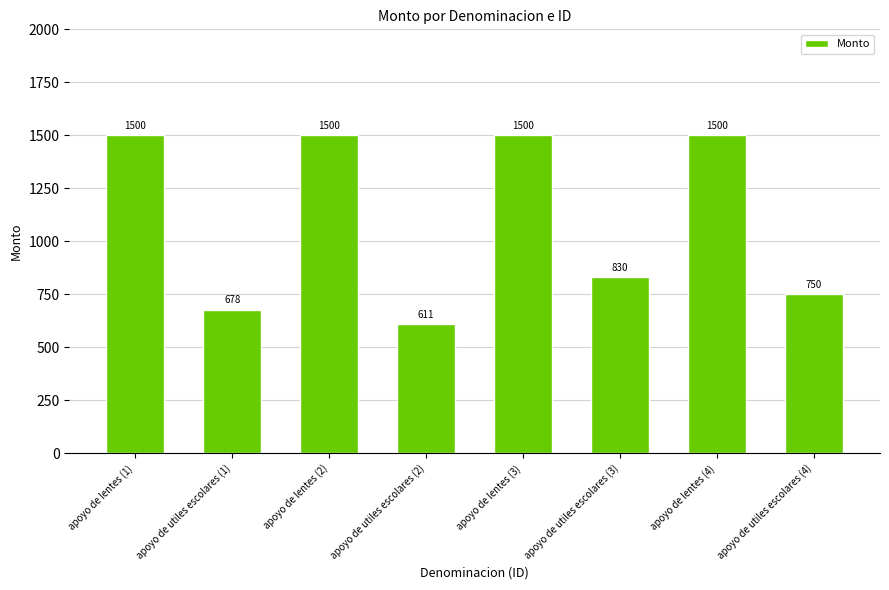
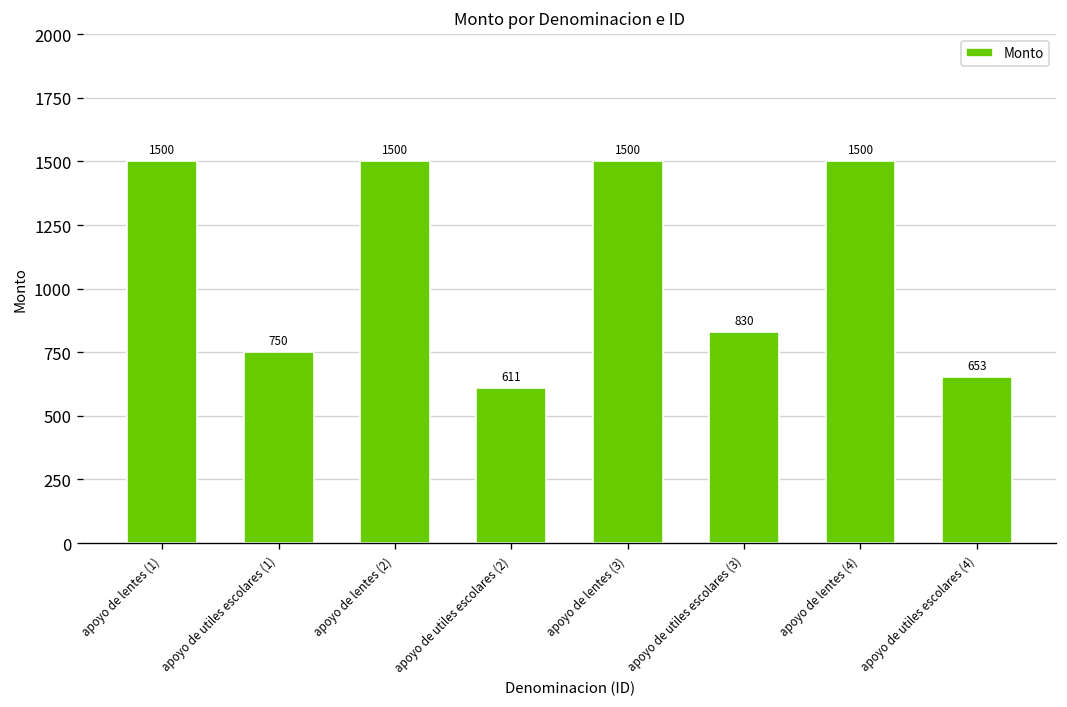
  {
    "apoyo de lentes (1)": 1500,
-   "apoyo de utiles escolares (1)": 678,
+   "apoyo de utiles escolares (1)": 750,
    "apoyo de lentes (2)": 1500,
    "apoyo de utiles escolares (2)": 611,
    "apoyo de lentes (3)": 1500,
    "apoyo de utiles escolares (3)": 830,
    "apoyo de lentes (4)": 1500,
-   "apoyo de utiles escolares (4)": 750
+   "apoyo de utiles escolares (4)": 653
  }
